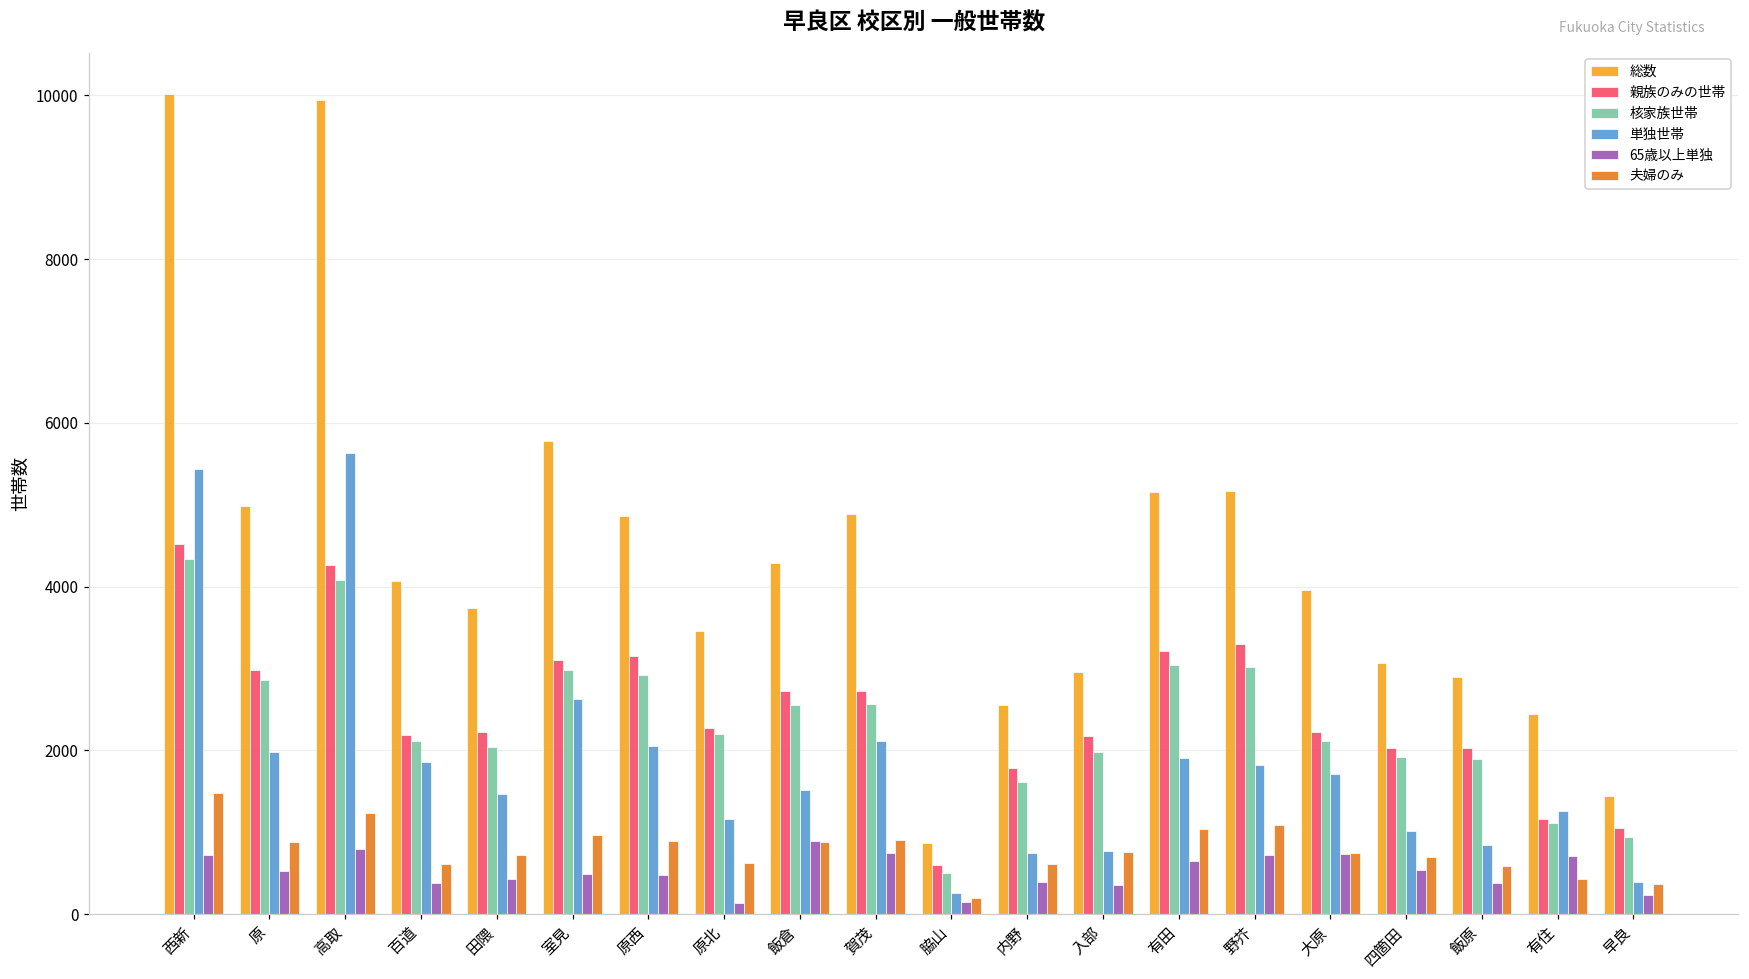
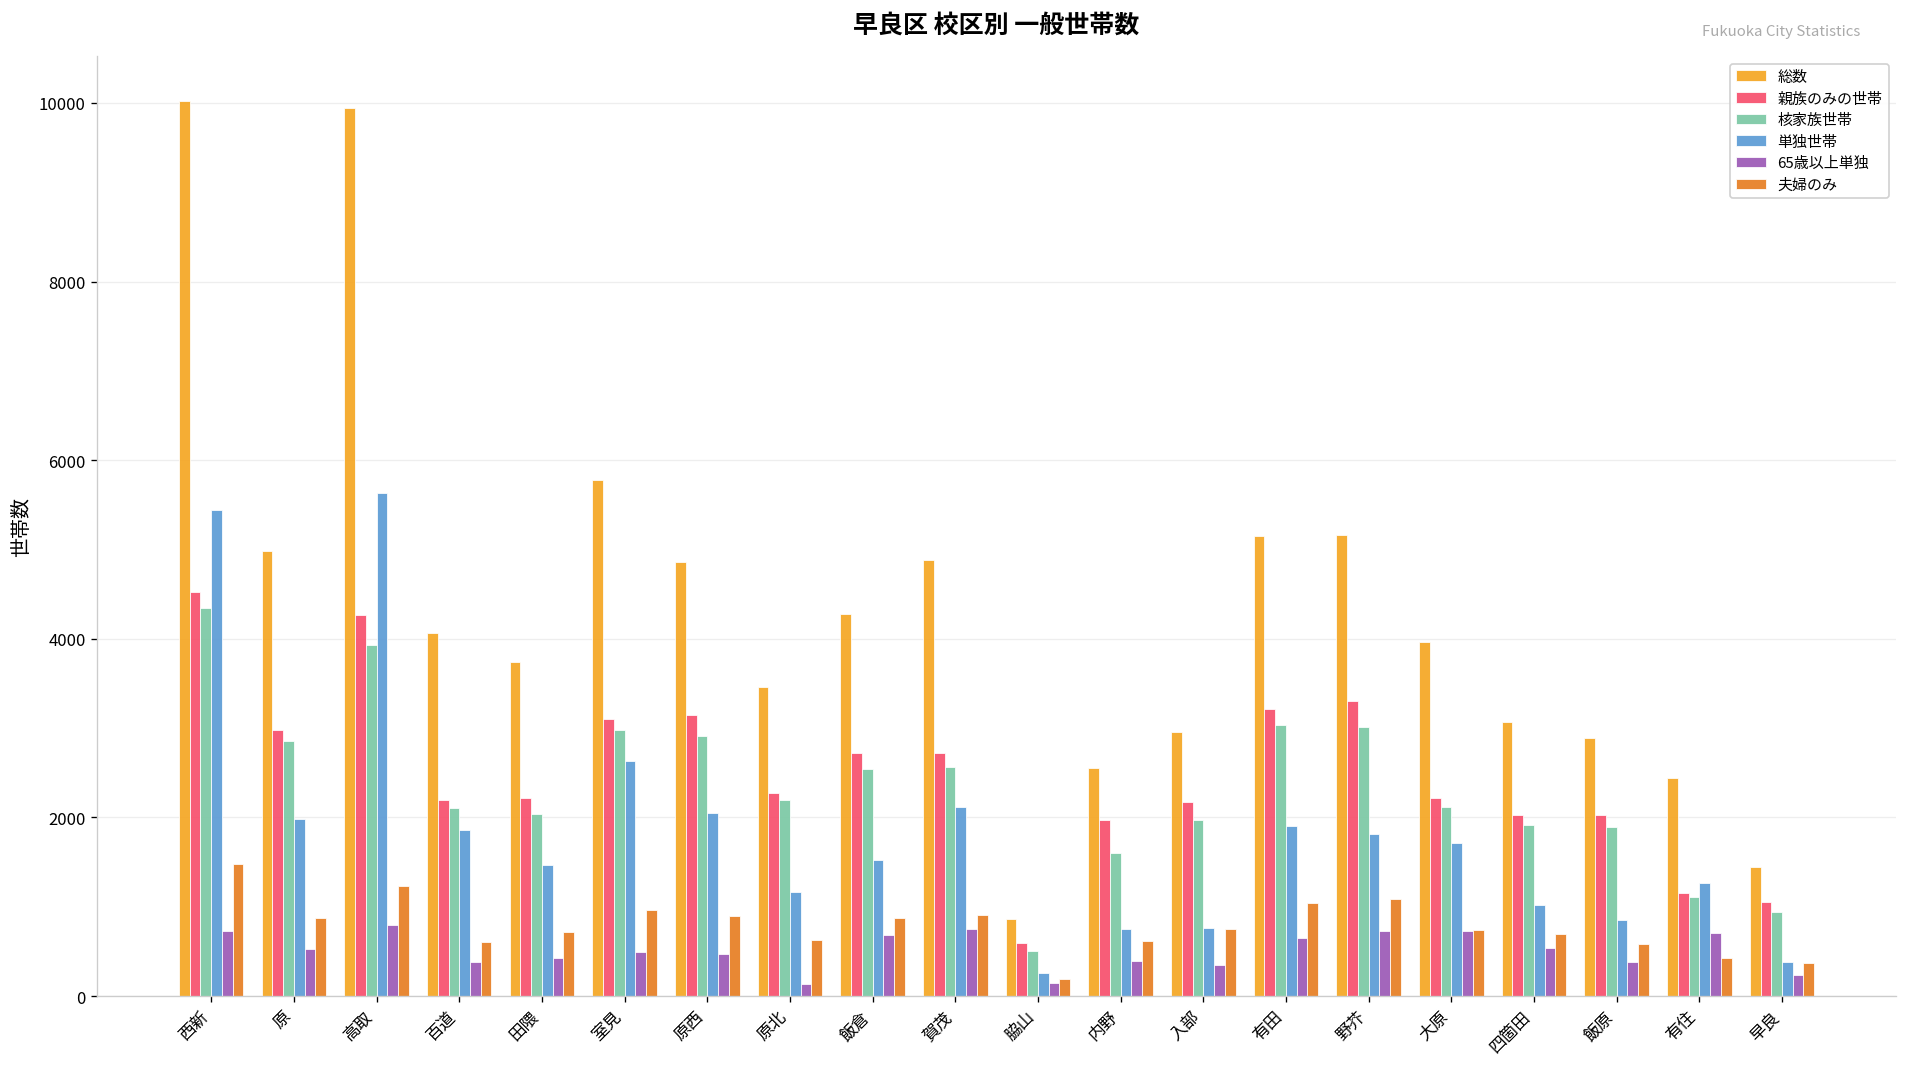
  {
    "親族のみの世帯": {
      "西新": 4500,
      "原": 3000,
      "高取": 4300,
      "百道": 2200,
      "田隈": 2200,
      "室見": 3100,
      "原西": 3100,
      "原北": 2300,
      "飯倉": 2700,
      "賀茂": 2700,
      "脇山": 600,
-     "内野": 1800,
+     "内野": 2000,
      "入部": 2200,
      "有田": 3200,
      "野芥": 3300,
      "大原": 2200,
      "四箇田": 2000,
      "飯原": 2000,
      "有住": 1200,
      "早良": 1000
    },
    "核家族世帯": {
      "西新": 4300,
      "原": 2900,
-     "高取": 4100,
+     "高取": 3900,
      "百道": 2100,
      "田隈": 2000,
      "室見": 3000,
      "原西": 2900,
      "原北": 2200,
      "飯倉": 2500,
      "賀茂": 2600,
      "脇山": 500,
      "内野": 1600,
      "入部": 2000,
      "有田": 3000,
      "野芥": 3000,
      "大原": 2100,
      "四箇田": 1900,
      "飯原": 1900,
      "有住": 1100,
      "早良": 900
    },
    "単独世帯": {
      "西新": 5400,
      "原": 2000,
      "高取": 5600,
      "百道": 1900,
      "田隈": 1500,
      "室見": 2600,
      "原西": 2100,
      "原北": 1200,
      "飯倉": 1500,
      "賀茂": 2100,
      "脇山": 300,
      "内野": 800,
      "入部": 800,
      "有田": 1900,
      "野芥": 1800,
      "大原": 1700,
      "四箇田": 1000,
      "飯原": 800,
      "有住": 1300,
      "早良": 400
    },
    "65歳以上単独": {
      "西新": 700,
      "原": 500,
      "高取": 800,
      "百道": 400,
      "田隈": 400,
      "室見": 500,
      "原西": 500,
      "原北": 100,
-     "飯倉": 900,
+     "飯倉": 700,
      "賀茂": 800,
      "脇山": 100,
      "内野": 400,
      "入部": 300,
      "有田": 600,
      "野芥": 700,
      "大原": 700,
      "四箇田": 500,
      "飯原": 400,
      "有住": 700,
      "早良": 200
    }
  }
